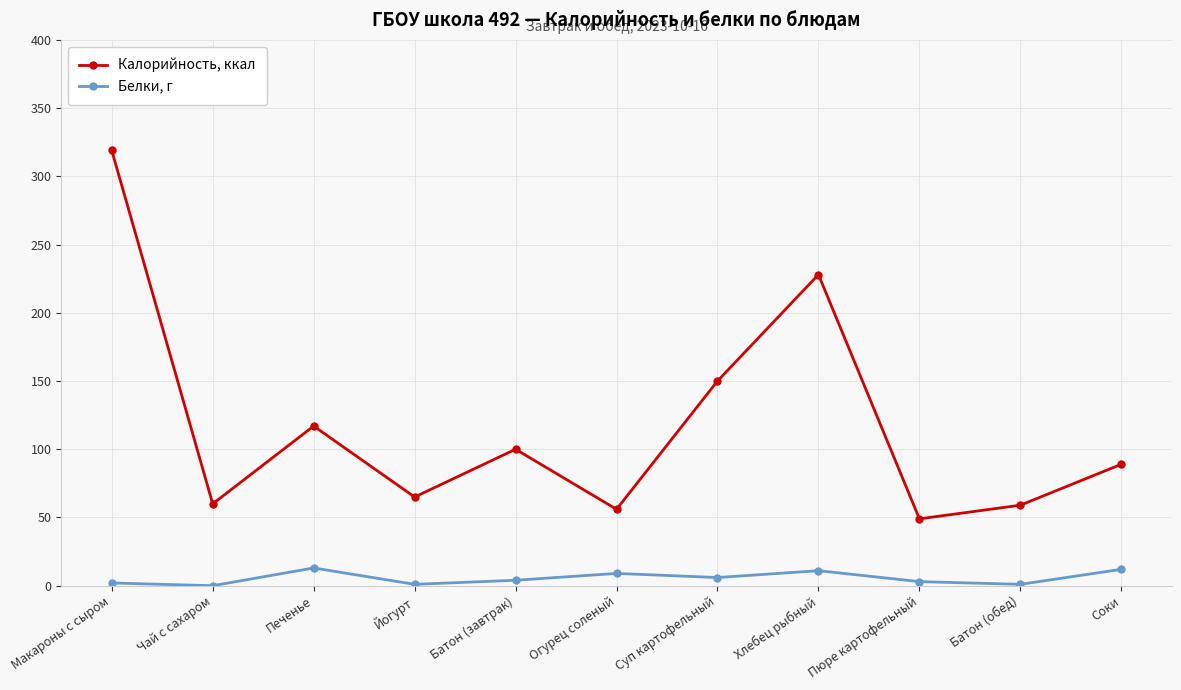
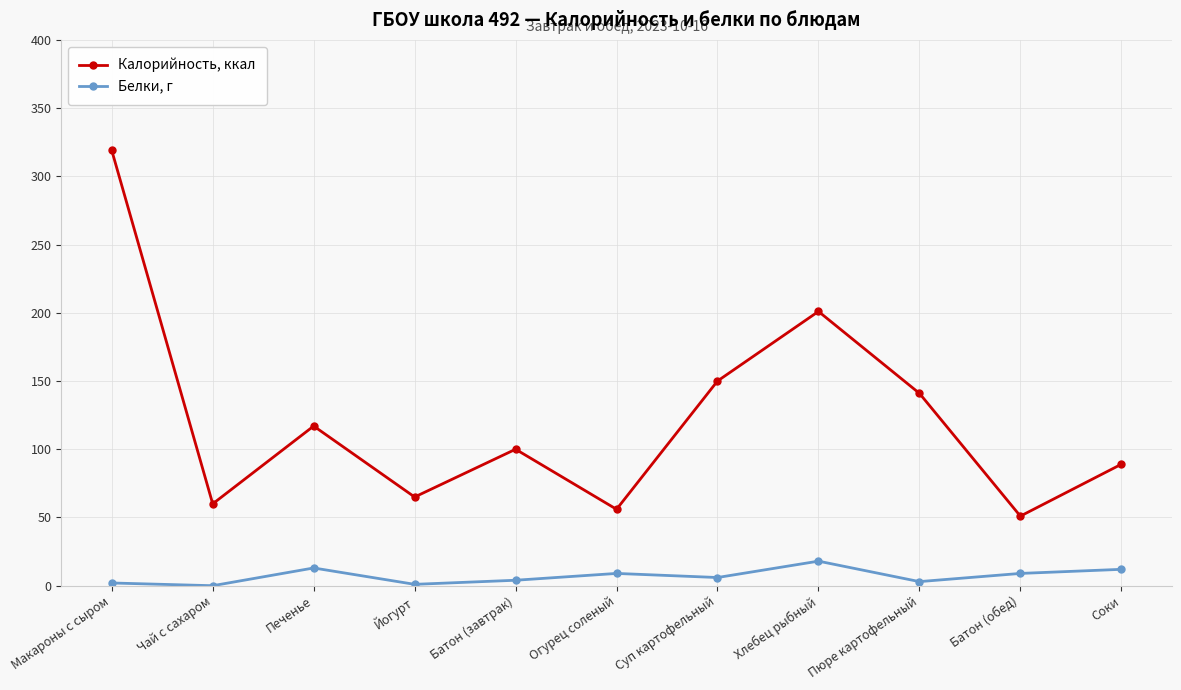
  {
    "Калорийность, ккал": {
      "Макароны с сыром": 319,
      "Чай с сахаром": 60,
      "Печенье": 117,
      "Йогурт": 65,
      "Батон (завтрак)": 100,
      "Огурец соленый": 56,
      "Суп картофельный": 150,
-     "Хлебец рыбный": 228,
-     "Пюре картофельный": 49,
-     "Батон (обед)": 59,
+     "Хлебец рыбный": 201,
+     "Пюре картофельный": 141,
+     "Батон (обед)": 51,
      "Соки": 89
    },
    "Белки, г": {
      "Макароны с сыром": 2,
      "Чай с сахаром": 0,
      "Печенье": 13,
      "Йогурт": 1,
      "Батон (завтрак)": 4,
      "Огурец соленый": 9,
      "Суп картофельный": 6,
-     "Хлебец рыбный": 11,
+     "Хлебец рыбный": 18,
      "Пюре картофельный": 3,
-     "Батон (обед)": 1,
+     "Батон (обед)": 9,
      "Соки": 12
    }
  }
